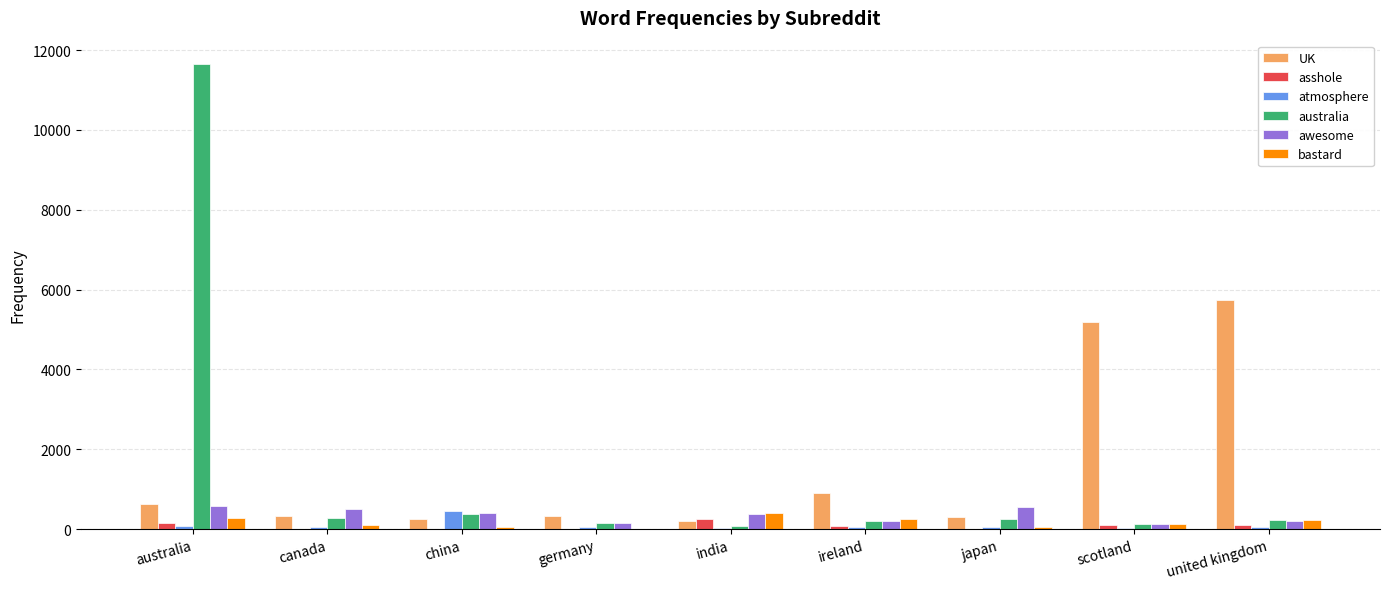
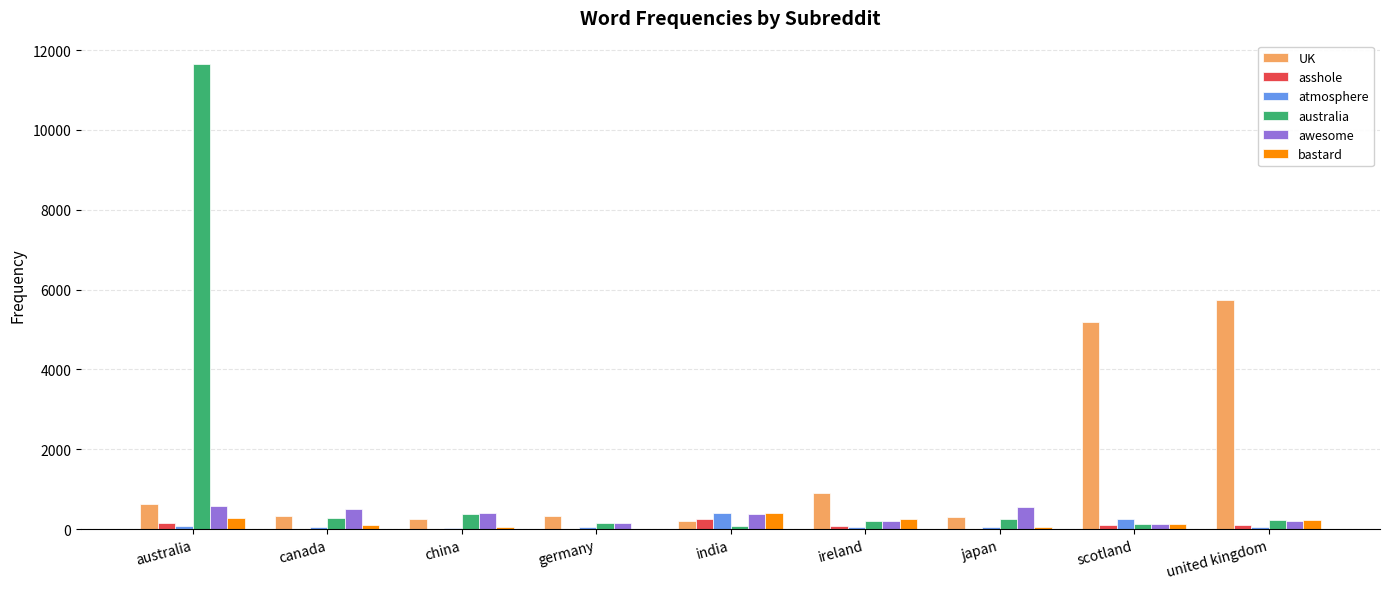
  {
    "UK": {
      "australia": 600,
      "canada": 300,
      "china": 200,
      "germany": 300,
      "india": 200,
      "ireland": 900,
      "japan": 300,
      "scotland": 5200,
      "united kingdom": 5700
    },
    "asshole": {
      "australia": 200,
      "india": 300,
      "ireland": 100,
      "scotland": 100,
      "united kingdom": 100
    },
    "atmosphere": {
      "australia": 100,
-     "china": 400,
-     "india": 0,
+     "china": 0,
+     "india": 400,
      "japan": 100,
-     "scotland": 0
+     "scotland": 200
    },
    "australia": {
      "australia": 11700,
      "canada": 300,
      "china": 400,
      "germany": 200,
      "india": 100,
      "ireland": 200,
      "japan": 300,
      "scotland": 100,
      "united kingdom": 200
    },
    "awesome": {
      "australia": 600,
      "canada": 500,
      "china": 400,
      "germany": 100,
      "india": 400,
      "ireland": 200,
      "japan": 500,
      "scotland": 100,
      "united kingdom": 200
    },
    "bastard": {
      "australia": 300,
      "canada": 100,
      "india": 400,
      "ireland": 300,
      "scotland": 100,
      "united kingdom": 200
    }
  }
